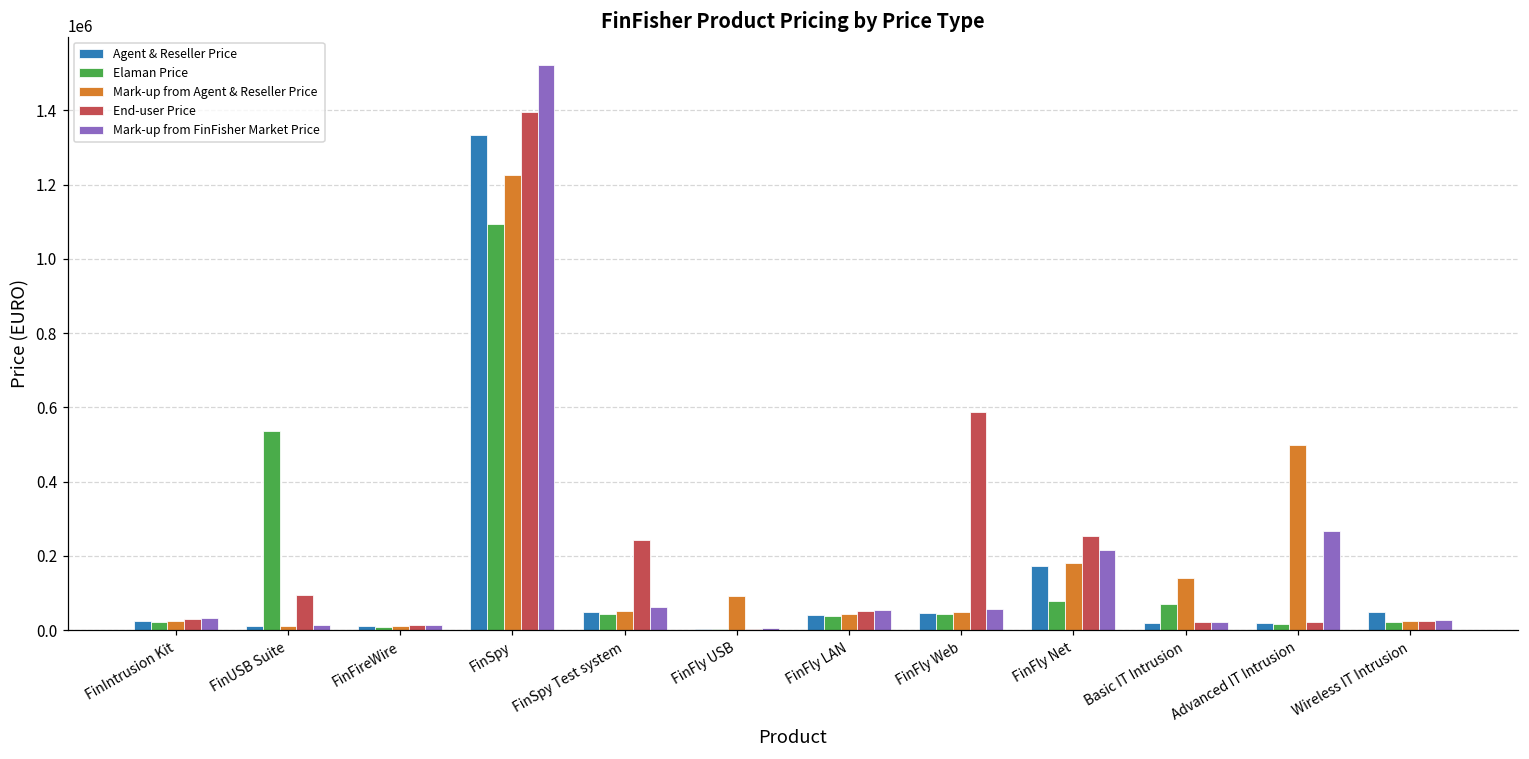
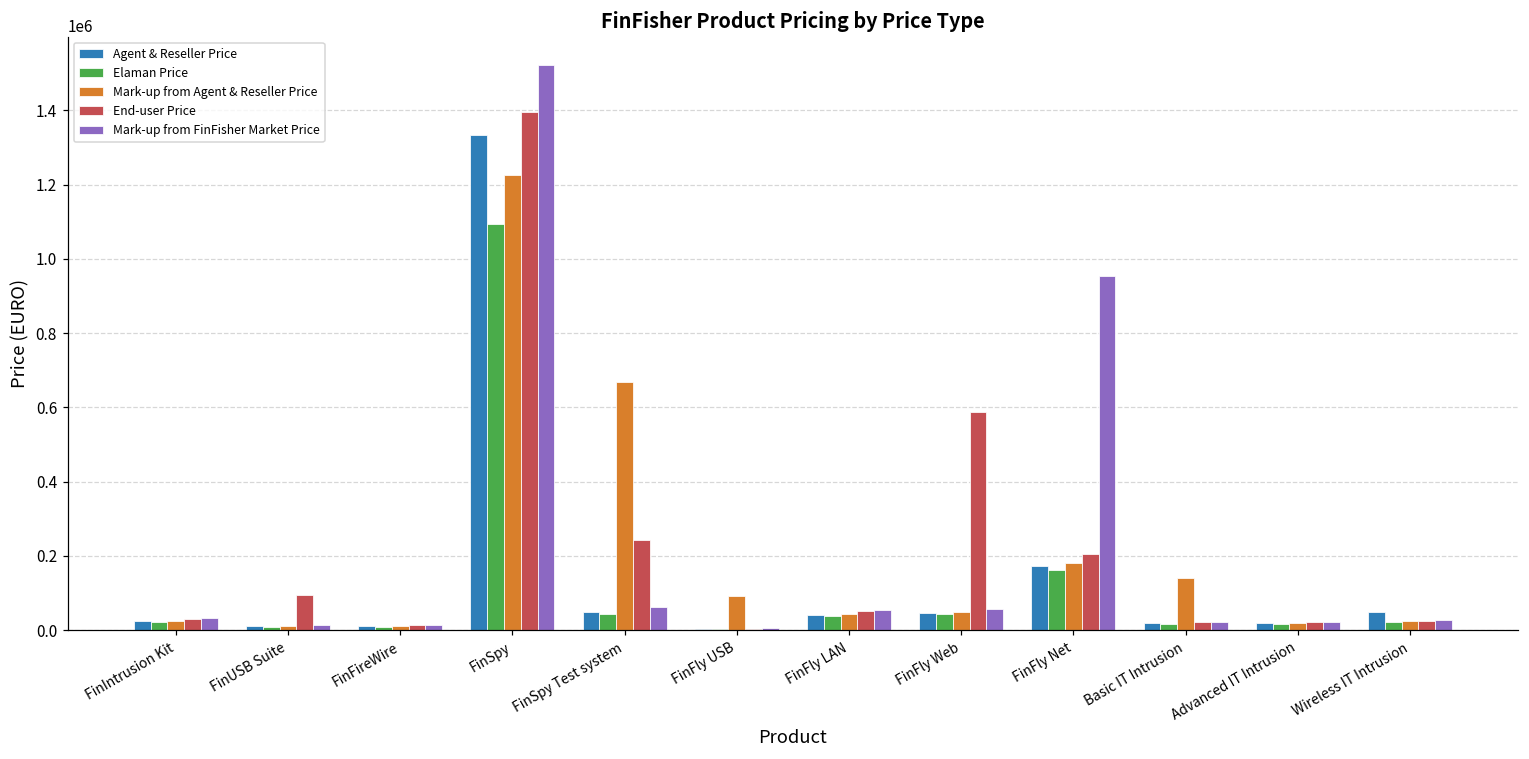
  {
    "Agent & Reseller Price": {
      "FinIntrusion Kit": 20000,
      "FinUSB Suite": 10000,
      "FinFireWire": 10000,
      "FinSpy": 1330000,
      "FinSpy Test system": 50000,
      "FinFly LAN": 40000,
      "FinFly Web": 50000,
      "FinFly Net": 170000,
      "Basic IT Intrusion": 20000,
      "Advanced IT Intrusion": 20000,
      "Wireless IT Intrusion": 50000
    },
    "Elaman Price": {
      "FinIntrusion Kit": 20000,
-     "FinUSB Suite": 540000,
+     "FinUSB Suite": 10000,
      "FinFireWire": 10000,
      "FinSpy": 1090000,
      "FinSpy Test system": 50000,
      "FinFly LAN": 40000,
      "FinFly Web": 40000,
-     "FinFly Net": 80000,
-     "Basic IT Intrusion": 70000,
+     "FinFly Net": 160000,
+     "Basic IT Intrusion": 20000,
      "Advanced IT Intrusion": 20000,
      "Wireless IT Intrusion": 20000
    },
    "Mark-up from Agent & Reseller Price": {
      "FinIntrusion Kit": 30000,
      "FinUSB Suite": 10000,
      "FinFireWire": 10000,
      "FinSpy": 1230000,
-     "FinSpy Test system": 50000,
+     "FinSpy Test system": 670000,
      "FinFly USB": 90000,
      "FinFly LAN": 40000,
      "FinFly Web": 50000,
      "FinFly Net": 180000,
      "Basic IT Intrusion": 140000,
-     "Advanced IT Intrusion": 500000,
+     "Advanced IT Intrusion": 20000,
      "Wireless IT Intrusion": 20000
    },
    "End-user Price": {
      "FinIntrusion Kit": 30000,
      "FinUSB Suite": 100000,
      "FinFireWire": 10000,
      "FinSpy": 1400000,
      "FinSpy Test system": 240000,
      "FinFly LAN": 50000,
      "FinFly Web": 590000,
-     "FinFly Net": 250000,
+     "FinFly Net": 210000,
      "Basic IT Intrusion": 20000,
      "Advanced IT Intrusion": 20000,
      "Wireless IT Intrusion": 30000
    },
    "Mark-up from FinFisher Market Price": {
      "FinIntrusion Kit": 30000,
      "FinUSB Suite": 10000,
      "FinFireWire": 10000,
      "FinSpy": 1520000,
      "FinSpy Test system": 60000,
      "FinFly LAN": 50000,
      "FinFly Web": 60000,
-     "FinFly Net": 220000,
+     "FinFly Net": 950000,
      "Basic IT Intrusion": 20000,
-     "Advanced IT Intrusion": 270000,
+     "Advanced IT Intrusion": 20000,
      "Wireless IT Intrusion": 30000
    }
  }
